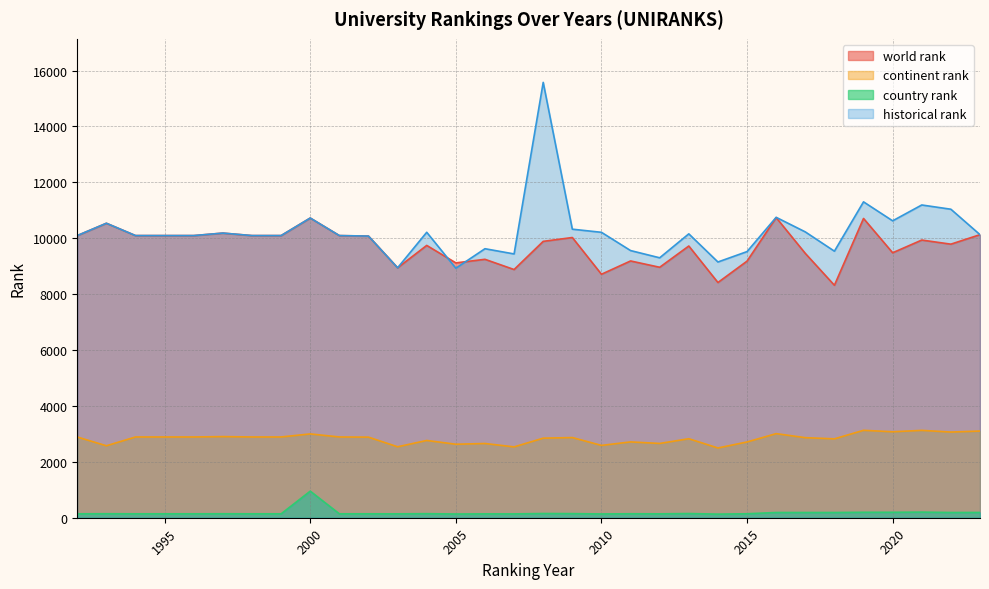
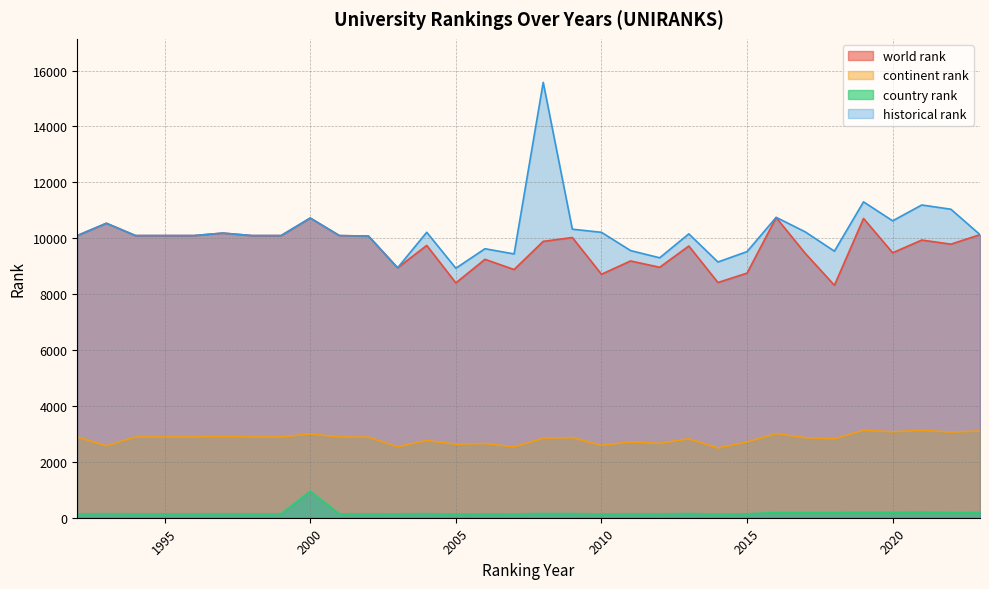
  {
    "world rank": {
-     "2005": 9100,
+     "2005": 8400,
      "2010": 8700,
-     "2015": 9200,
+     "2015": 8800,
      "2020": 9500
    },
    "continent rank": {
      "1995": 2900,
      "2000": 3000,
      "2005": 2600,
      "2010": 2600,
      "2015": 2700,
      "2020": 3100
    },
    "country rank": {
      "1995": 100,
      "2000": 1000,
      "2005": 100,
      "2010": 100,
      "2015": 100,
      "2020": 200
    },
    "historical rank": {
      "2005": 8900,
      "2010": 10200,
      "2015": 9500,
      "2020": 10600
    }
  }
